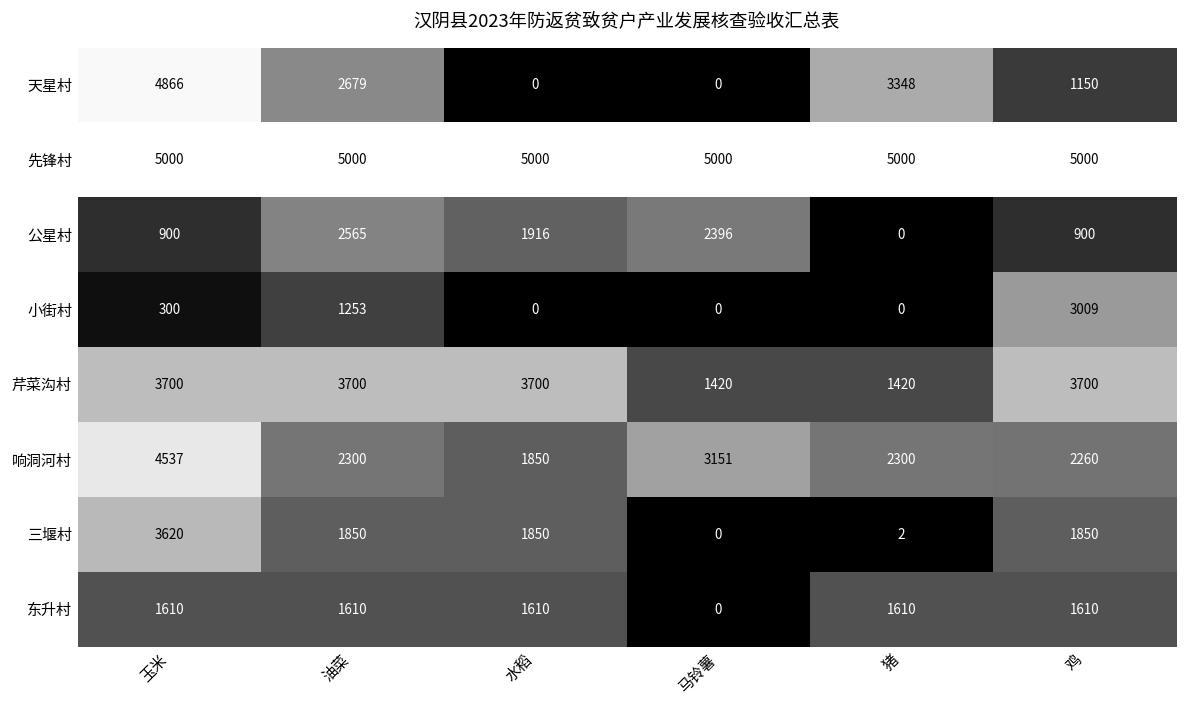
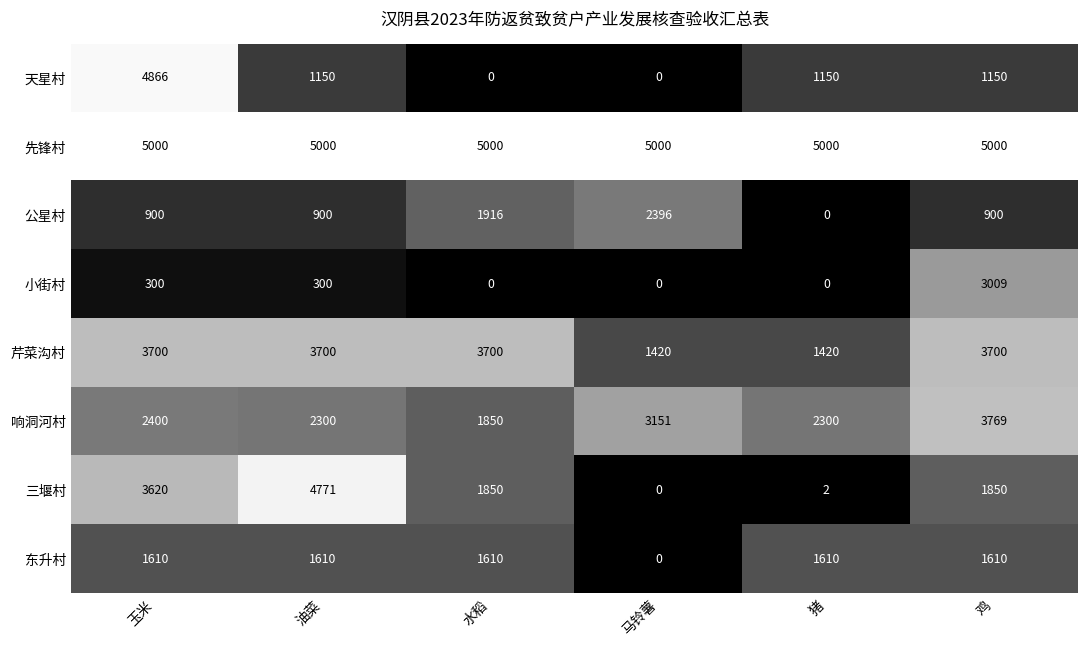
  {
    "天星村": {
      "玉米": 4866,
-     "油菜": 2679,
+     "油菜": 1150,
      "水稻": 0,
      "马铃薯": 0,
-     "猪": 3348,
+     "猪": 1150,
      "鸡": 1150
    },
    "先锋村": {
      "玉米": 5000,
      "油菜": 5000,
      "水稻": 5000,
      "马铃薯": 5000,
      "猪": 5000,
      "鸡": 5000
    },
    "公星村": {
      "玉米": 900,
-     "油菜": 2565,
+     "油菜": 900,
      "水稻": 1916,
      "马铃薯": 2396,
      "猪": 0,
      "鸡": 900
    },
    "小街村": {
      "玉米": 300,
-     "油菜": 1253,
+     "油菜": 300,
      "水稻": 0,
      "马铃薯": 0,
      "猪": 0,
      "鸡": 3009
    },
    "芹菜沟村": {
      "玉米": 3700,
      "油菜": 3700,
      "水稻": 3700,
      "马铃薯": 1420,
      "猪": 1420,
      "鸡": 3700
    },
    "响洞河村": {
-     "玉米": 4537,
+     "玉米": 2400,
      "油菜": 2300,
      "水稻": 1850,
      "马铃薯": 3151,
      "猪": 2300,
-     "鸡": 2260
+     "鸡": 3769
    },
    "三堰村": {
      "玉米": 3620,
-     "油菜": 1850,
+     "油菜": 4771,
      "水稻": 1850,
      "马铃薯": 0,
      "猪": 2,
      "鸡": 1850
    },
    "东升村": {
      "玉米": 1610,
      "油菜": 1610,
      "水稻": 1610,
      "马铃薯": 0,
      "猪": 1610,
      "鸡": 1610
    }
  }
